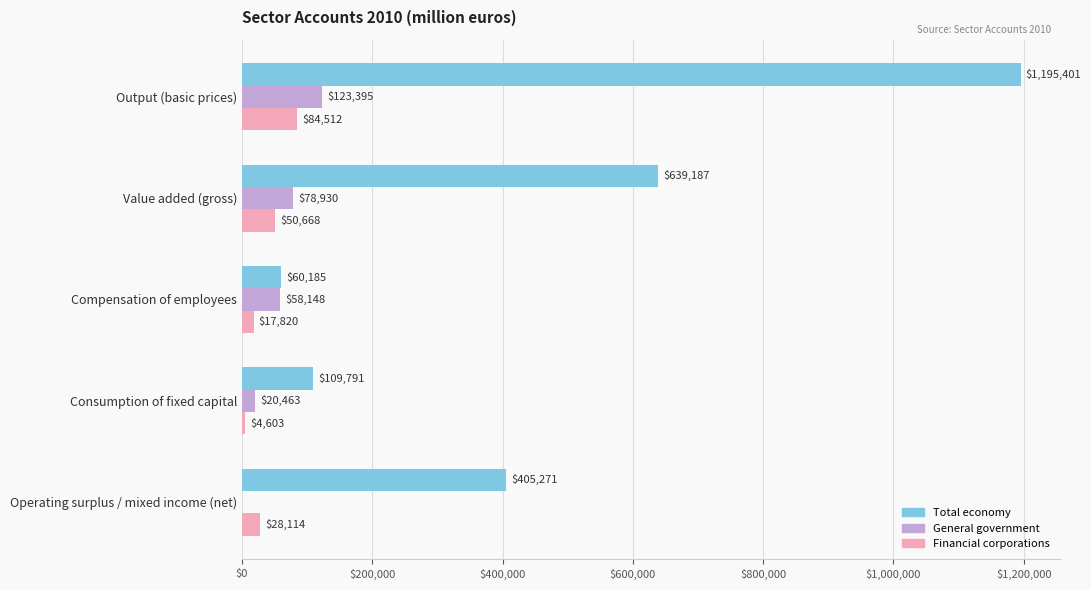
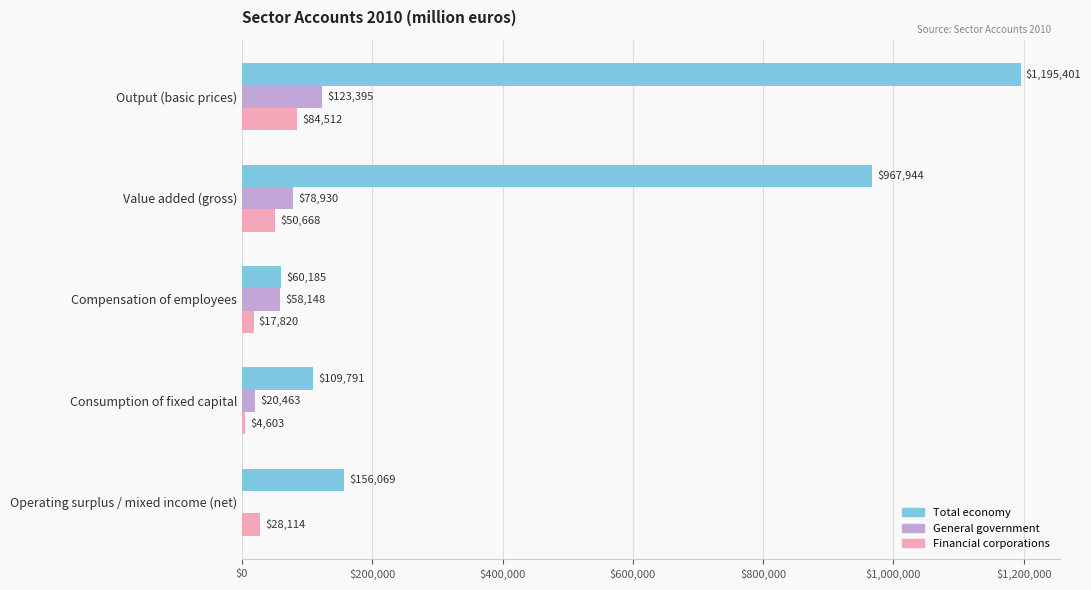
  {
    "Total economy": {
      "Output (basic prices)": "$1,195,401",
-     "Value added (gross)": "$639,187",
+     "Value added (gross)": "$967,944",
      "Compensation of employees": "$60,185",
      "Consumption of fixed capital": "$109,791",
-     "Operating surplus / mixed income (net)": "$405,271"
+     "Operating surplus / mixed income (net)": "$156,069"
    }
  }
